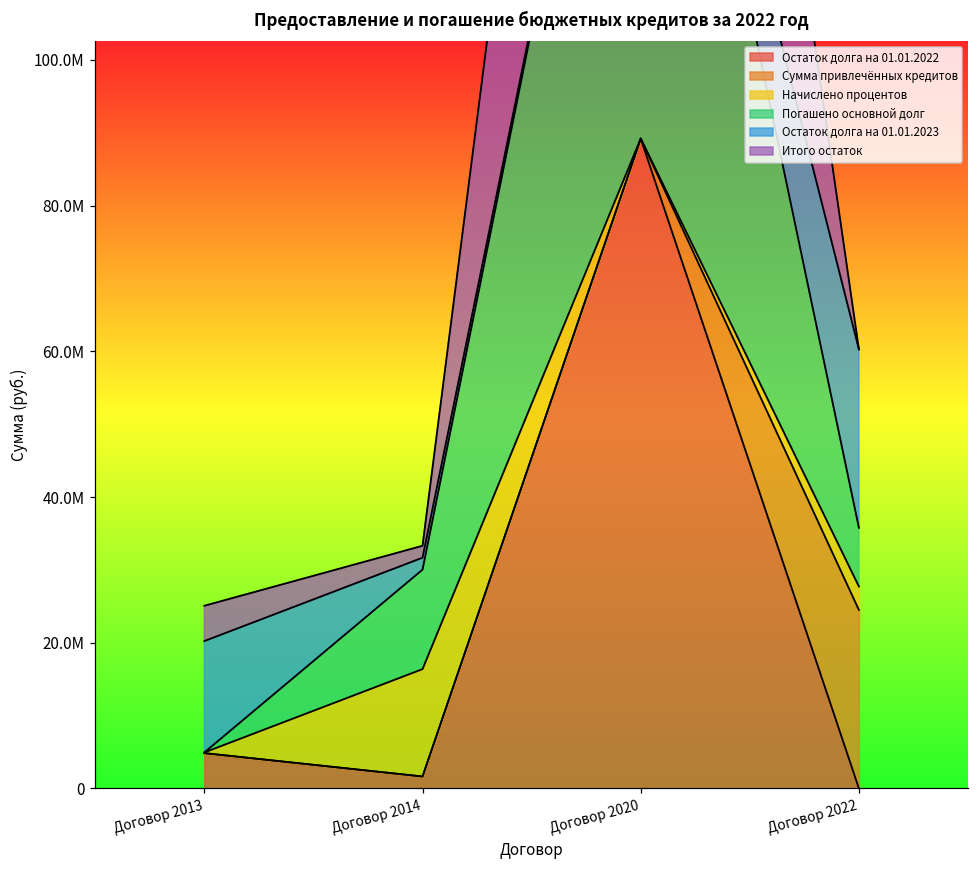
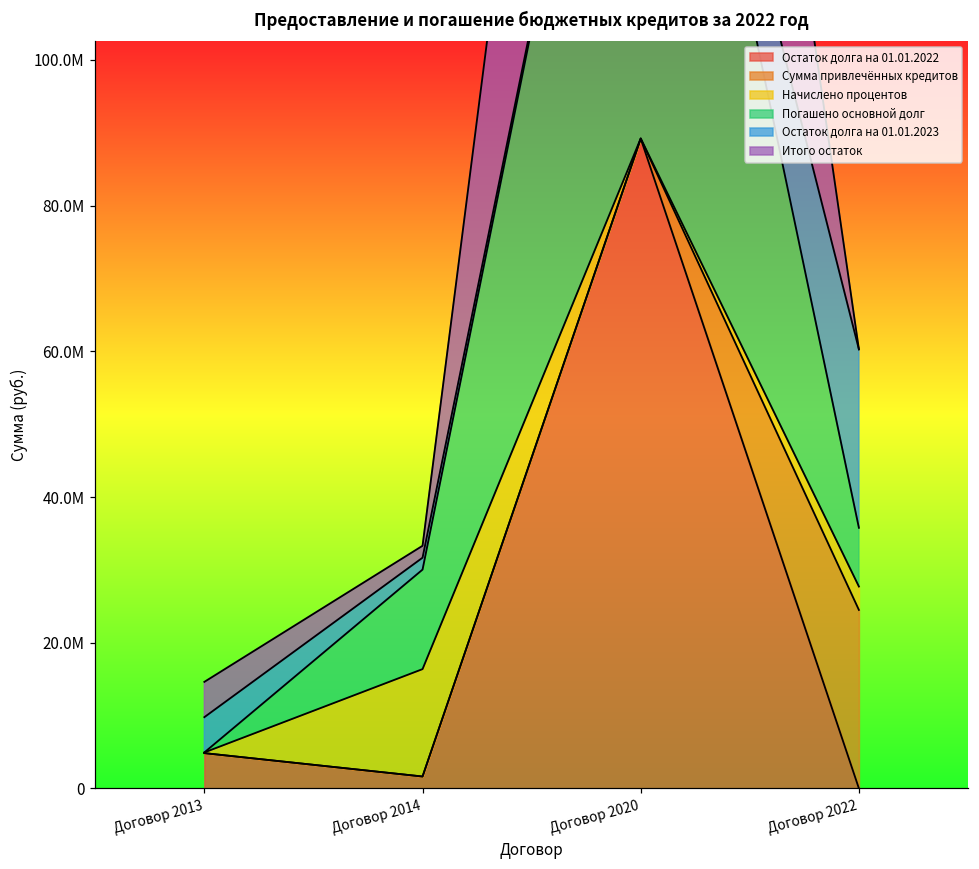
  {
    "Начислено процентов": {
      "Договор 2014": 15000000,
      "Договор 2022": 3000000
    },
    "Погашено основной долг": {
      "Договор 2014": 14000000,
      "Договор 2022": 8000000
    },
    "Остаток долга на 01.01.2023": {
-     "Договор 2013": 15000000,
+     "Договор 2013": 5000000,
      "Договор 2014": 2000000
    },
    "Итого остаток": {
      "Договор 2013": 5000000,
      "Договор 2014": 2000000
    }
  }
